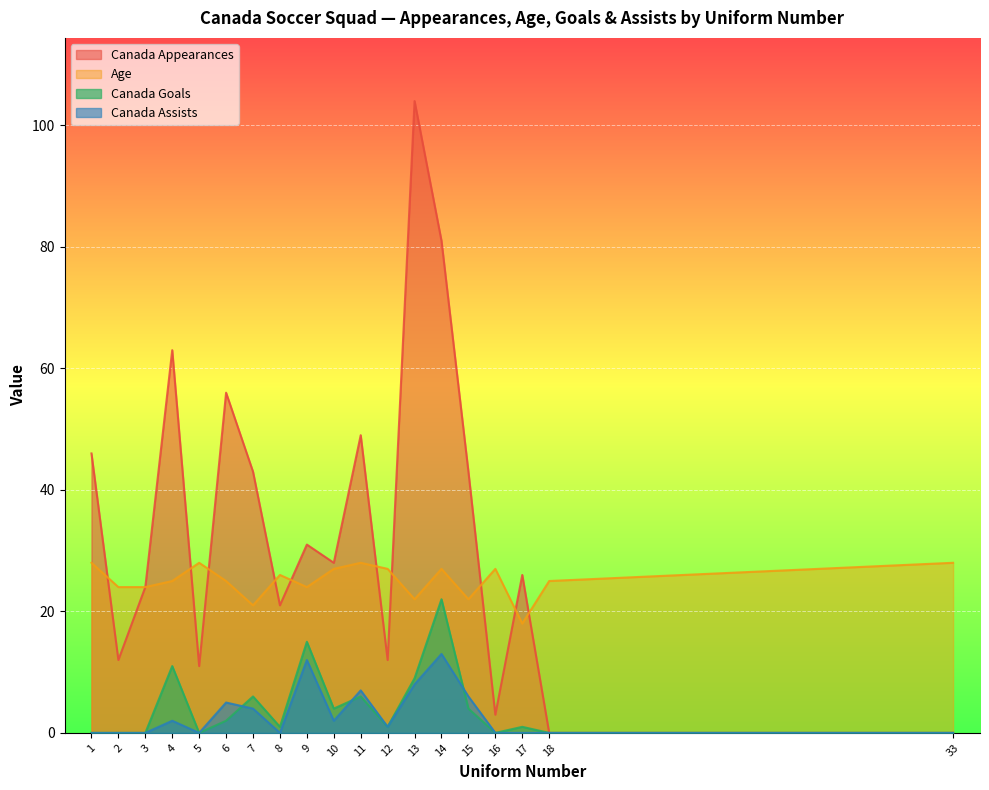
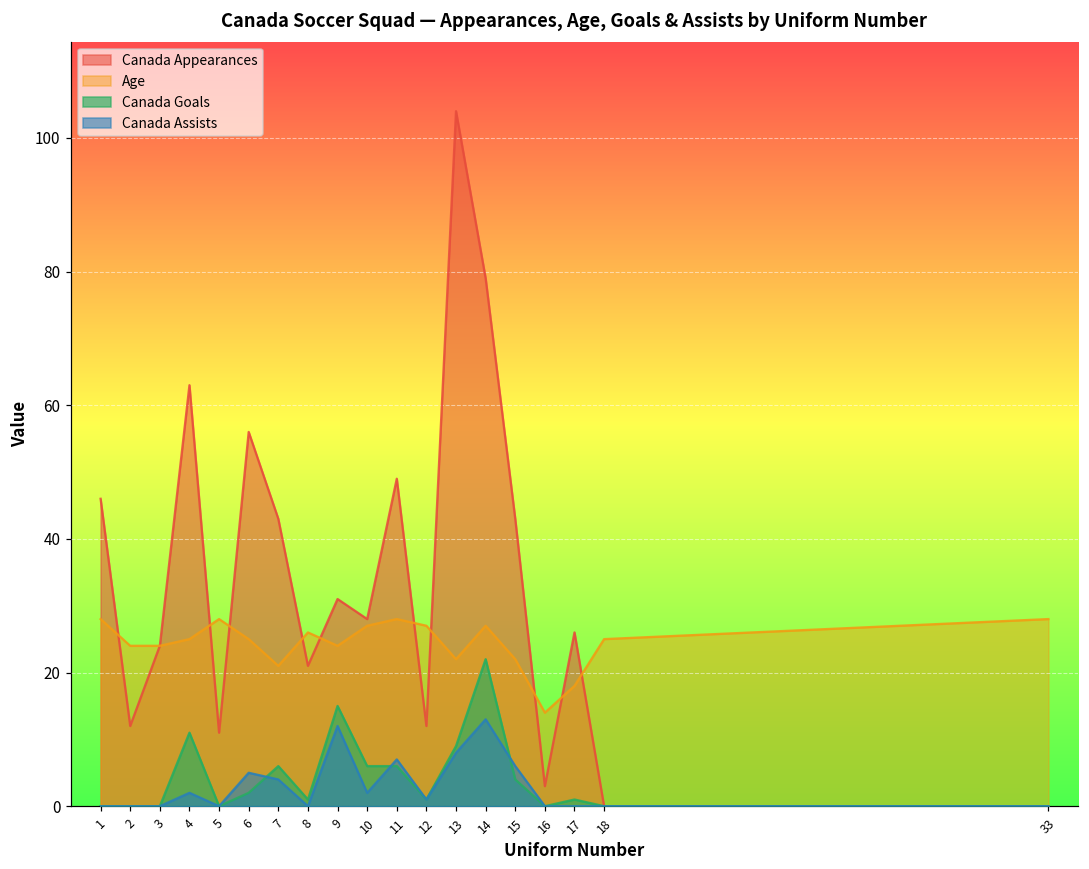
  {
    "Canada Appearances": {
      "1": 46,
      "2": 12,
      "4": 63,
      "5": 11,
      "6": 56,
      "7": 43,
      "8": 21,
      "9": 31,
      "10": 28,
      "11": 49,
      "12": 12,
      "13": 104,
-     "14": 81,
+     "14": 79,
      "15": 43,
      "16": 3,
      "17": 26
    },
    "Age": {
      "1": 28,
      "2": 24,
      "4": 25,
      "5": 28,
      "6": 25,
      "7": 21,
      "8": 26,
      "9": 24,
      "10": 27,
      "11": 28,
      "12": 27,
      "13": 22,
      "14": 27,
      "15": 22,
-     "16": 27,
+     "16": 14,
      "17": 18,
      "18": 25,
      "33": 28
    },
    "Canada Goals": {
      "4": 11,
      "6": 2,
      "7": 6,
      "8": 1,
      "9": 15,
-     "10": 4,
+     "10": 6,
      "11": 6,
      "13": 9,
      "14": 22,
      "15": 4,
      "17": 1
    },
    "Canada Assists": {
      "4": 2,
      "6": 5,
      "7": 4,
      "8": 0,
      "9": 12,
      "10": 2,
      "11": 7,
      "13": 8,
      "14": 13,
      "15": 6,
      "17": 0
    }
  }
